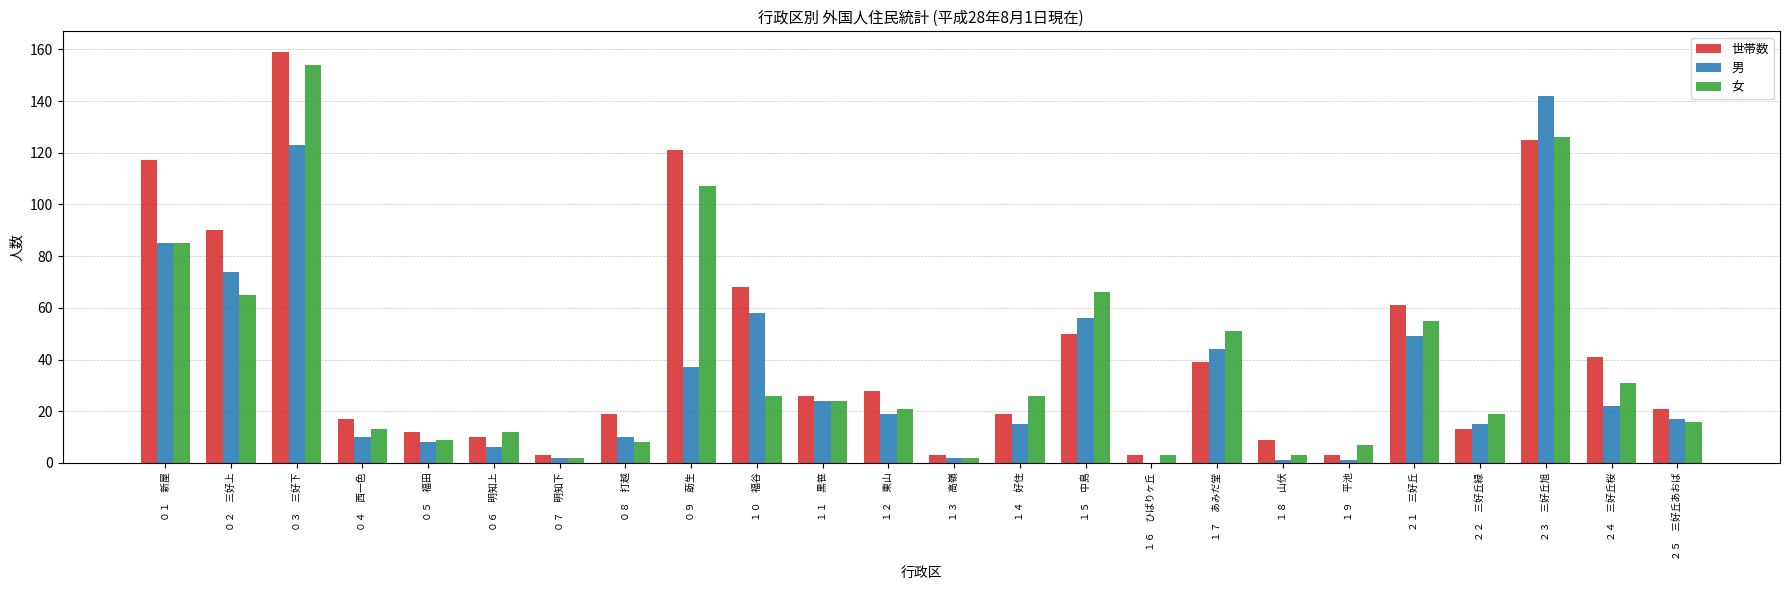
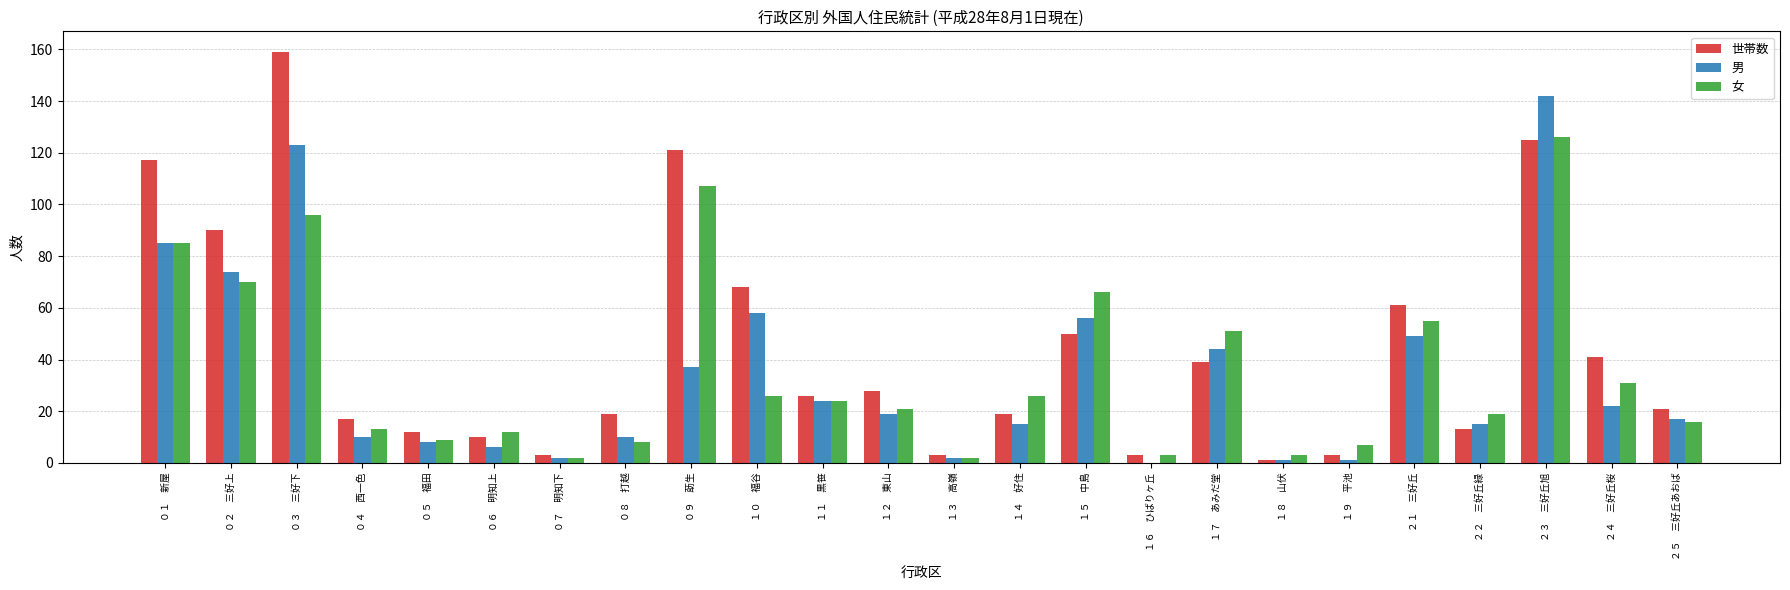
  {
    "世帯数": {
      "０１ 新屋": 117,
      "０２ 三好上": 90,
      "０３ 三好下": 159,
      "０４ 西一色": 17,
      "０５ 福田": 12,
      "０６ 明知上": 10,
      "０７ 明知下": 3,
      "０８ 打越": 19,
      "０９ 莇生": 121,
      "１０ 福谷": 68,
      "１１ 黒笹": 26,
      "１２ 東山": 28,
      "１３ 高嶺": 3,
      "１４ 好住": 19,
      "１５ 中島": 50,
      "１６ ひばりヶ丘": 3,
      "１７ あみだ堂": 39,
-     "１８ 山伏": 9,
+     "１８ 山伏": 1,
      "１９ 平池": 3,
      "２１ 三好丘": 61,
      "２２ 三好丘緑": 13,
      "２３ 三好丘旭": 125,
      "２４ 三好丘桜": 41,
      "２５ 三好丘あおば": 21
    },
    "男": {
      "０１ 新屋": 85,
      "０２ 三好上": 74,
      "０３ 三好下": 123,
      "０４ 西一色": 10,
      "０５ 福田": 8,
      "０６ 明知上": 6,
      "０７ 明知下": 2,
      "０８ 打越": 10,
      "０９ 莇生": 37,
      "１０ 福谷": 58,
      "１１ 黒笹": 24,
      "１２ 東山": 19,
      "１３ 高嶺": 2,
      "１４ 好住": 15,
      "１５ 中島": 56,
      "１６ ひばりヶ丘": 0,
      "１７ あみだ堂": 44,
      "１８ 山伏": 1,
      "１９ 平池": 1,
      "２１ 三好丘": 49,
      "２２ 三好丘緑": 15,
      "２３ 三好丘旭": 142,
      "２４ 三好丘桜": 22,
      "２５ 三好丘あおば": 17
    },
    "女": {
      "０１ 新屋": 85,
-     "０２ 三好上": 65,
-     "０３ 三好下": 154,
+     "０２ 三好上": 70,
+     "０３ 三好下": 96,
      "０４ 西一色": 13,
      "０５ 福田": 9,
      "０６ 明知上": 12,
      "０７ 明知下": 2,
      "０８ 打越": 8,
      "０９ 莇生": 107,
      "１０ 福谷": 26,
      "１１ 黒笹": 24,
      "１２ 東山": 21,
      "１３ 高嶺": 2,
      "１４ 好住": 26,
      "１５ 中島": 66,
      "１６ ひばりヶ丘": 3,
      "１７ あみだ堂": 51,
      "１８ 山伏": 3,
      "１９ 平池": 7,
      "２１ 三好丘": 55,
      "２２ 三好丘緑": 19,
      "２３ 三好丘旭": 126,
      "２４ 三好丘桜": 31,
      "２５ 三好丘あおば": 16
    }
  }
